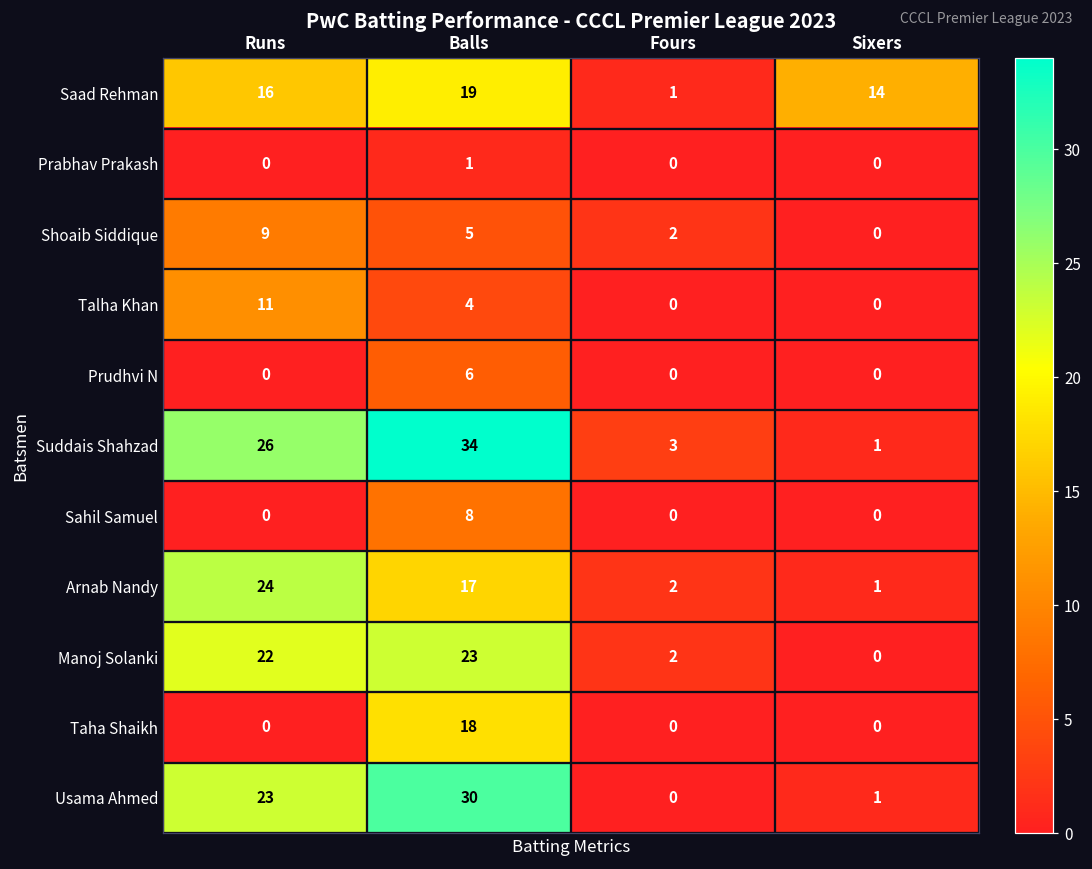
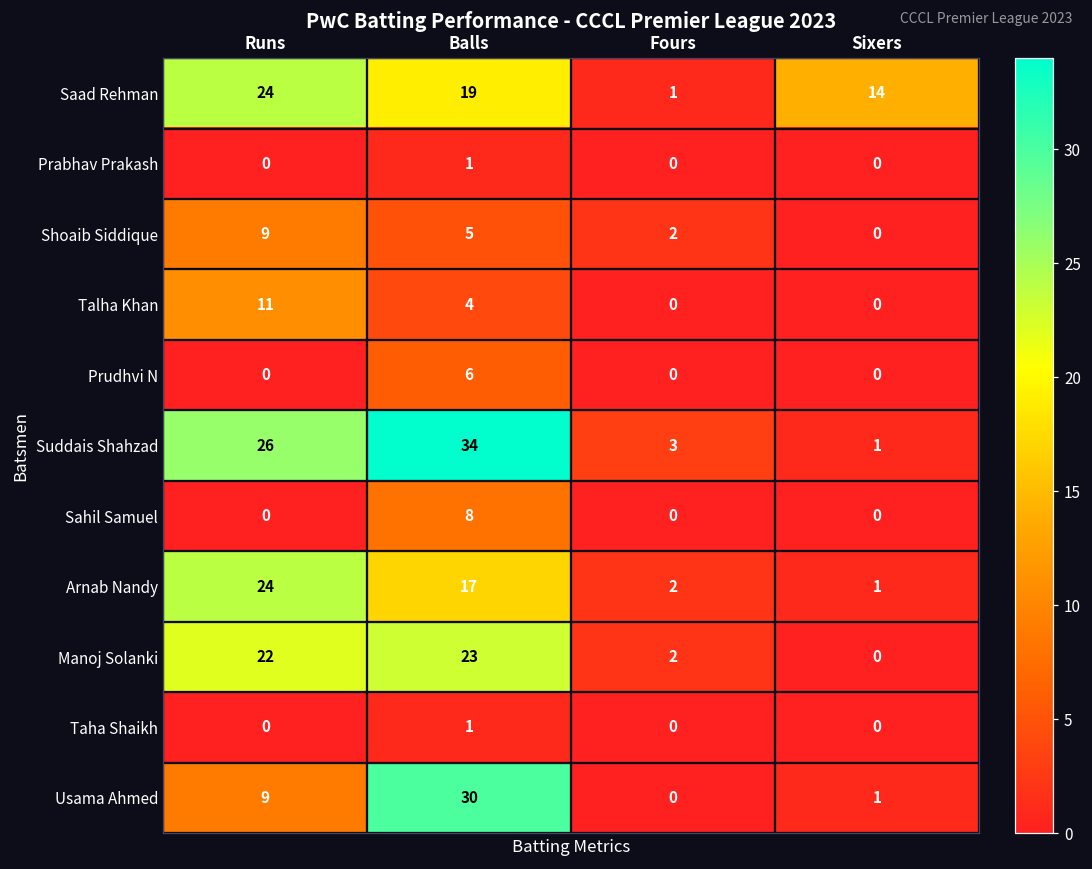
  {
    "Saad Rehman": {
-     "Runs": 16,
+     "Runs": 24,
      "Balls": 19,
      "Fours": 1,
      "Sixers": 14
    },
    "Prabhav Prakash": {
      "Runs": 0,
      "Balls": 1,
      "Fours": 0,
      "Sixers": 0
    },
    "Shoaib Siddique": {
      "Runs": 9,
      "Balls": 5,
      "Fours": 2,
      "Sixers": 0
    },
    "Talha Khan": {
      "Runs": 11,
      "Balls": 4,
      "Fours": 0,
      "Sixers": 0
    },
    "Prudhvi N": {
      "Runs": 0,
      "Balls": 6,
      "Fours": 0,
      "Sixers": 0
    },
    "Suddais Shahzad": {
      "Runs": 26,
      "Balls": 34,
      "Fours": 3,
      "Sixers": 1
    },
    "Sahil Samuel": {
      "Runs": 0,
      "Balls": 8,
      "Fours": 0,
      "Sixers": 0
    },
    "Arnab Nandy": {
      "Runs": 24,
      "Balls": 17,
      "Fours": 2,
      "Sixers": 1
    },
    "Manoj Solanki": {
      "Runs": 22,
      "Balls": 23,
      "Fours": 2,
      "Sixers": 0
    },
    "Taha Shaikh": {
      "Runs": 0,
-     "Balls": 18,
+     "Balls": 1,
      "Fours": 0,
      "Sixers": 0
    },
    "Usama Ahmed": {
-     "Runs": 23,
+     "Runs": 9,
      "Balls": 30,
      "Fours": 0,
      "Sixers": 1
    }
  }
